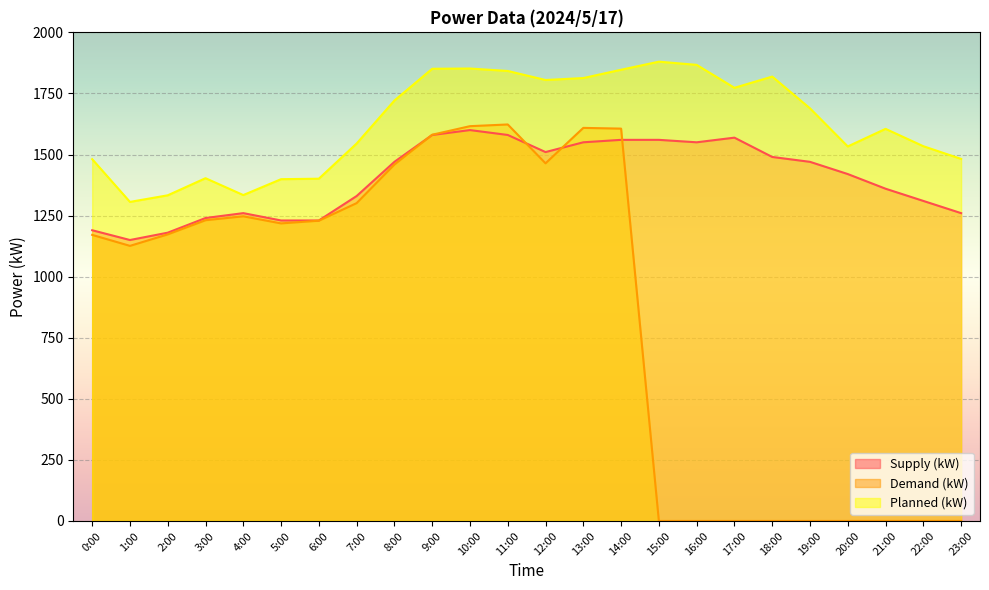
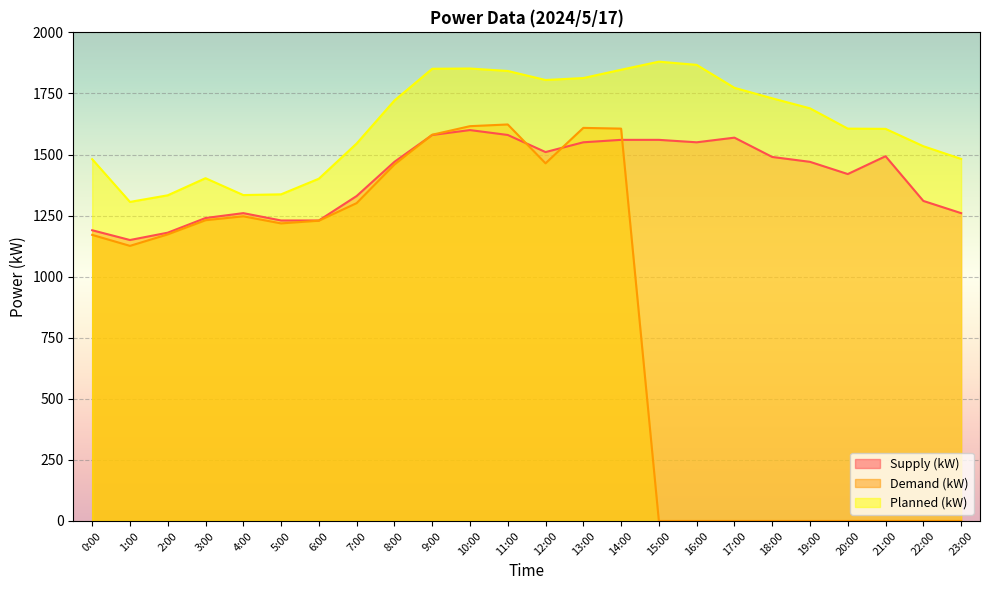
  {
    "Supply (kW)": {
      "0:00": 1190,
      "1:00": 1150,
      "4:00": 1260,
      "5:00": 1230,
      "7:00": 1330,
      "8:00": 1470,
      "10:00": 1600,
      "11:00": 1580,
      "12:00": 1510,
      "13:00": 1550,
      "14:00": 1560,
      "15:00": 1560,
      "16:00": 1550,
      "17:00": 1570,
      "18:00": 1490,
      "19:00": 1470,
      "20:00": 1420,
-     "21:00": 1360,
+     "21:00": 1490,
      "22:00": 1310,
      "23:00": 1260
    },
    "Demand (kW)": {
      "0:00": 1170,
      "1:00": 1130,
      "4:00": 1250,
      "5:00": 1220,
      "7:00": 1300,
      "8:00": 1460,
      "10:00": 1620,
      "11:00": 1620,
      "12:00": 1460,
      "13:00": 1610,
      "14:00": 1610,
      "15:00": 0,
      "16:00": 0,
      "17:00": 0,
      "18:00": 0,
      "19:00": 0,
      "20:00": 0,
      "21:00": 0,
      "22:00": 0,
      "23:00": 0
    },
    "Planned (kW)": {
      "0:00": 1480,
      "1:00": 1310,
      "2:00": 1330,
      "3:00": 1400,
      "4:00": 1330,
-     "5:00": 1400,
+     "5:00": 1340,
      "6:00": 1400,
      "7:00": 1550,
      "8:00": 1720,
      "9:00": 1850,
      "10:00": 1850,
      "11:00": 1840,
      "12:00": 1810,
      "13:00": 1810,
      "14:00": 1850,
      "15:00": 1880,
      "16:00": 1870,
      "17:00": 1770,
-     "18:00": 1820,
+     "18:00": 1730,
      "19:00": 1690,
-     "20:00": 1530,
+     "20:00": 1610,
      "21:00": 1610,
      "22:00": 1530,
      "23:00": 1480
    }
  }
